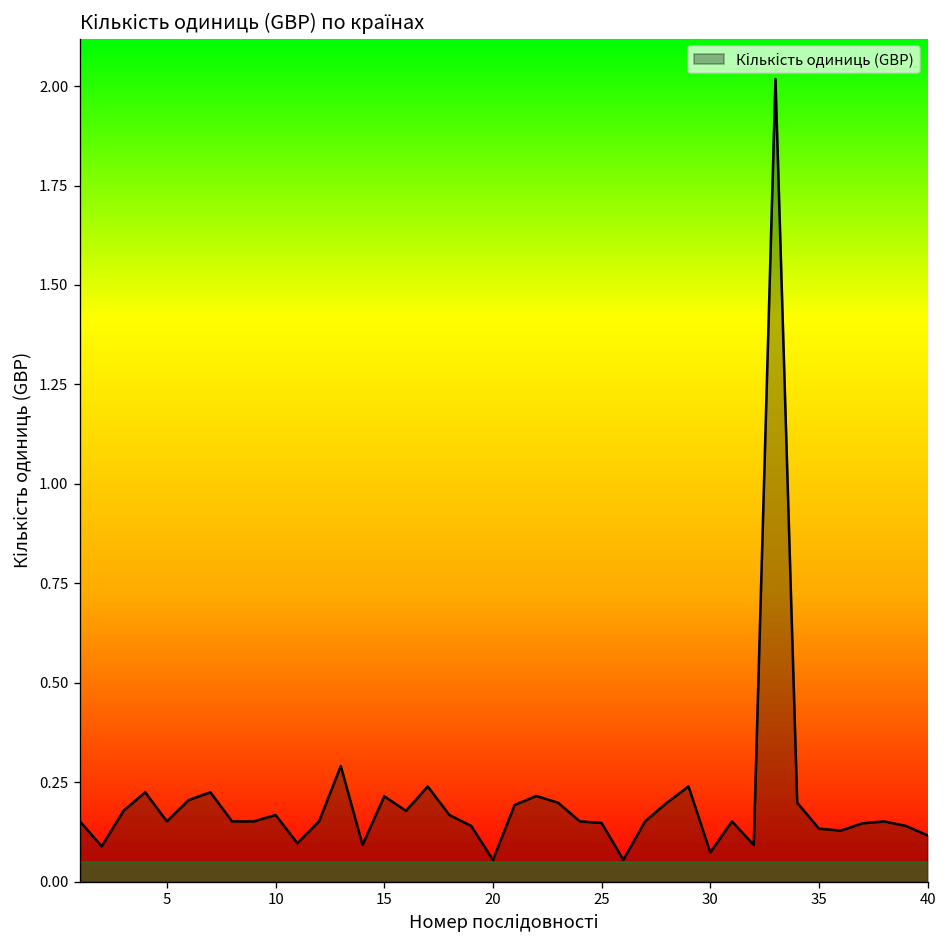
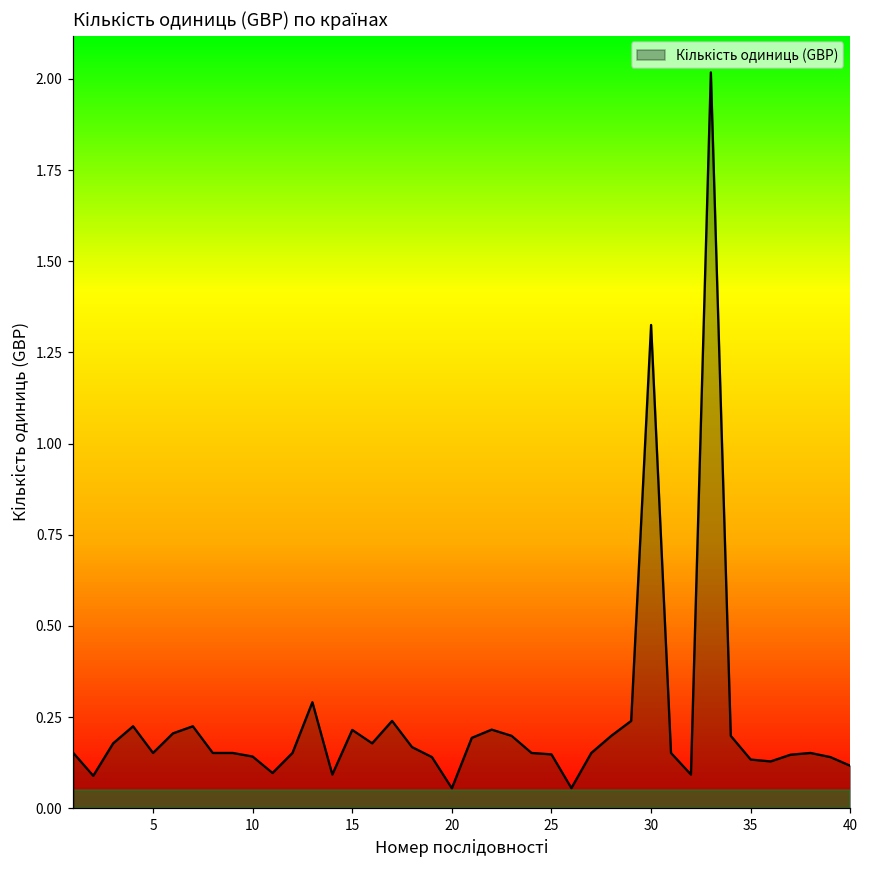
  {
    "5": 0.15,
-   "10": 0.17,
+   "10": 0.14,
    "15": 0.21,
    "20": 0.05,
    "25": 0.15,
-   "30": 0.07,
+   "30": 1.33,
    "35": 0.13,
    "40": 0.12
  }
